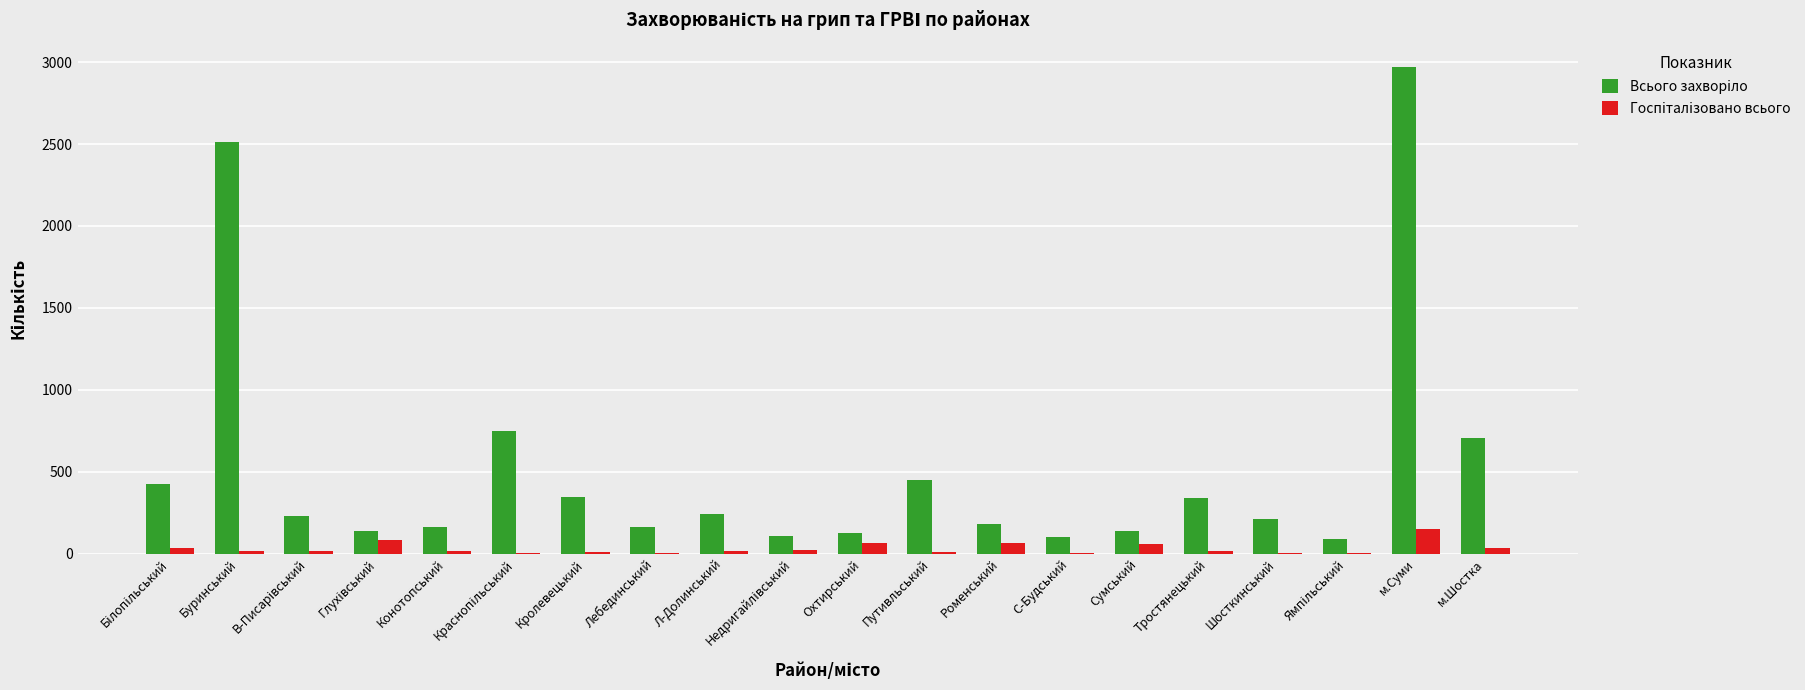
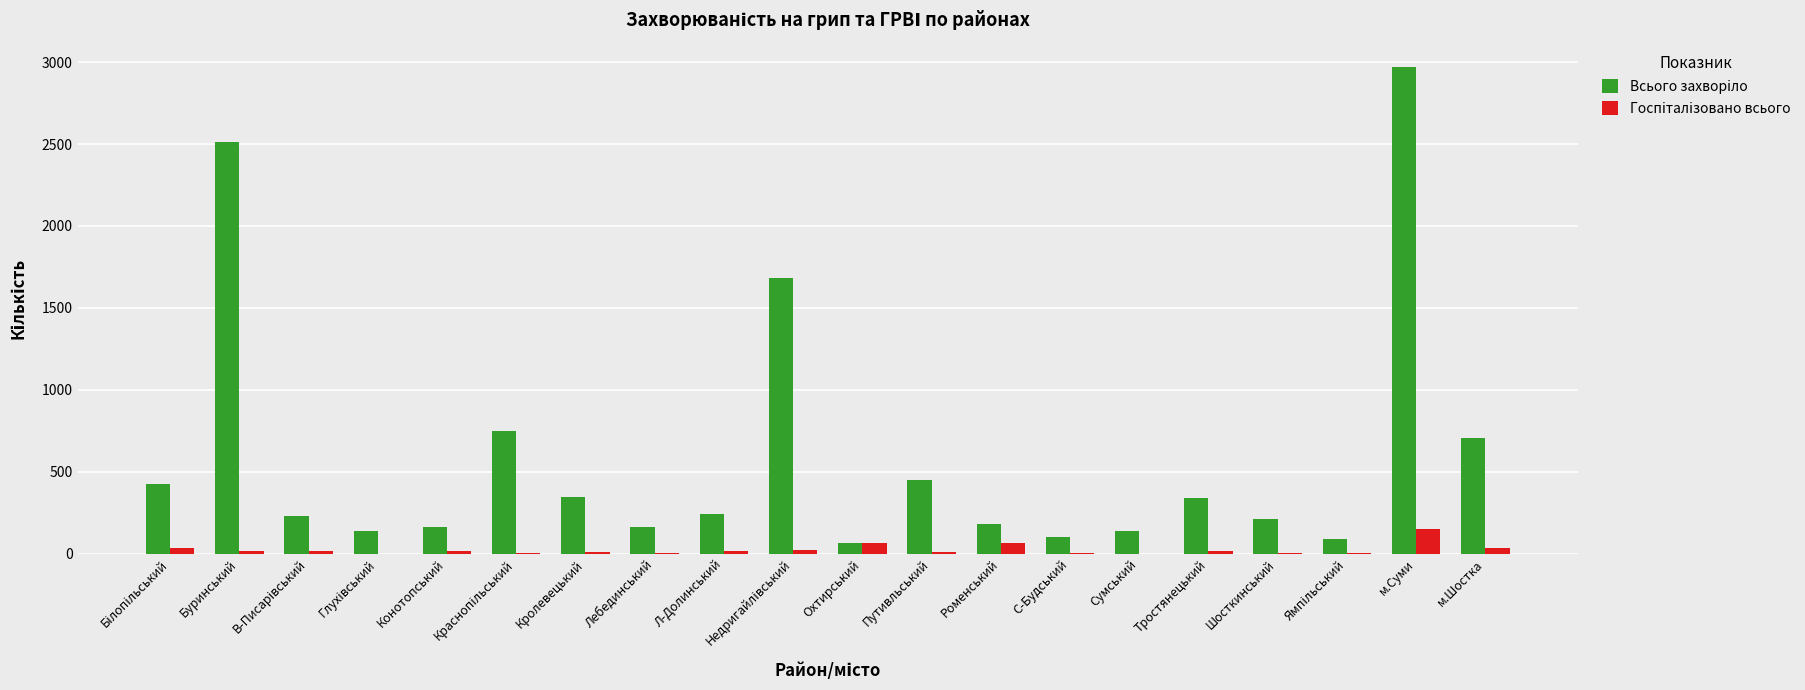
  {
    "Всього захворіло": {
      "Білопільський": 430,
      "Буринський": 2510,
      "В-Писарівський": 230,
      "Глухівський": 140,
      "Конотопський": 160,
      "Краснопільський": 750,
      "Кролевецький": 350,
      "Лебединський": 160,
      "Л-Долинський": 240,
-     "Недригайлівський": 110,
-     "Охтирський": 130,
+     "Недригайлівський": 1680,
+     "Охтирський": 60,
      "Путивльський": 450,
      "Роменський": 180,
      "С-Будський": 100,
      "Сумський": 140,
      "Тростянецький": 340,
      "Шосткинський": 210,
      "Ямпільський": 90,
      "м.Суми": 2970,
      "м.Шостка": 710
    },
    "Госпіталізовано всього": {
      "Білопільський": 30,
      "Буринський": 20,
      "В-Писарівський": 20,
-     "Глухівський": 80,
+     "Глухівський": 0,
      "Недригайлівський": 20,
      "Охтирський": 70,
      "Роменський": 60,
-     "Сумський": 60,
+     "Сумський": 0,
      "м.Суми": 150,
      "м.Шостка": 30
    }
  }
